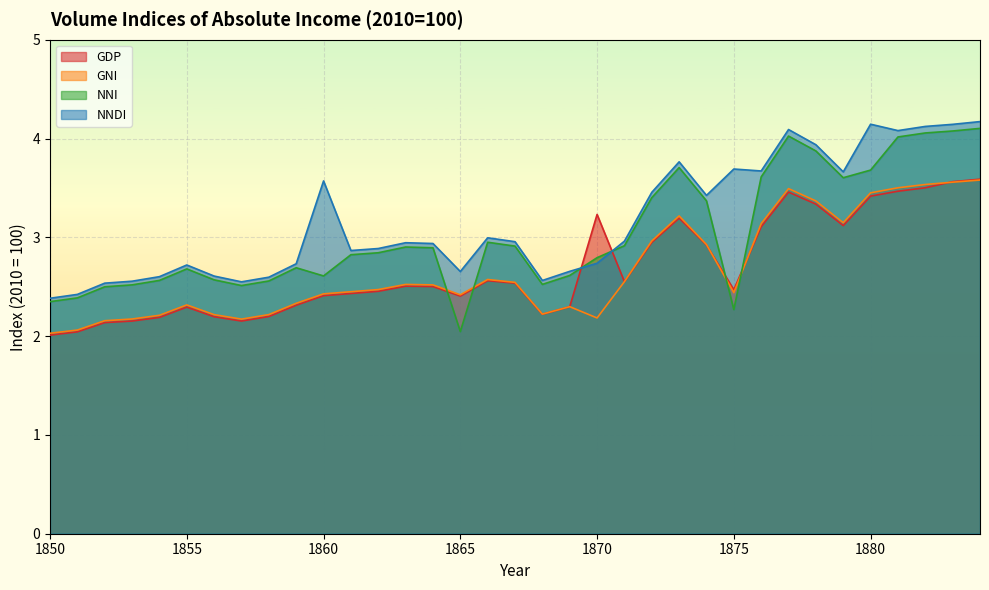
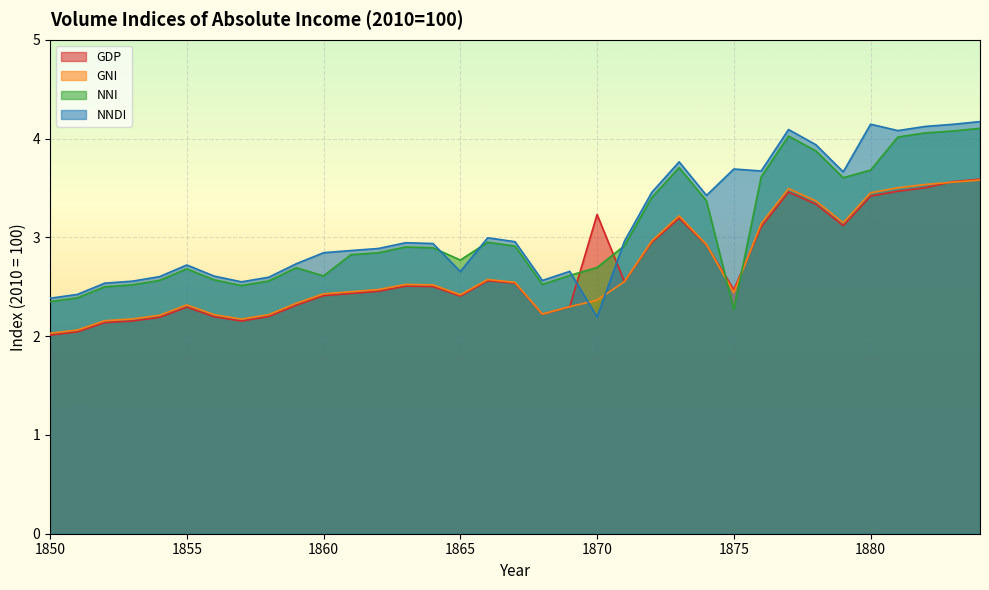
  {
    "GDP": {
      "1870": 3.2,
      "1875": 2.5,
      "1880": 3.4
    },
    "GNI": {
-     "1870": 2.2,
+     "1870": 2.4,
      "1875": 2.4,
      "1880": 3.5
    },
    "NNI": {
      "1850": 2.3,
      "1855": 2.7,
      "1860": 2.6,
-     "1865": 2.0,
-     "1870": 2.8,
+     "1865": 2.8,
+     "1870": 2.7,
      "1875": 2.3,
      "1880": 3.7
    },
    "NNDI": {
      "1850": 2.4,
      "1855": 2.7,
-     "1860": 3.6,
+     "1860": 2.8,
      "1865": 2.7,
-     "1870": 2.7,
+     "1870": 2.2,
      "1875": 3.7,
      "1880": 4.1
    }
  }
